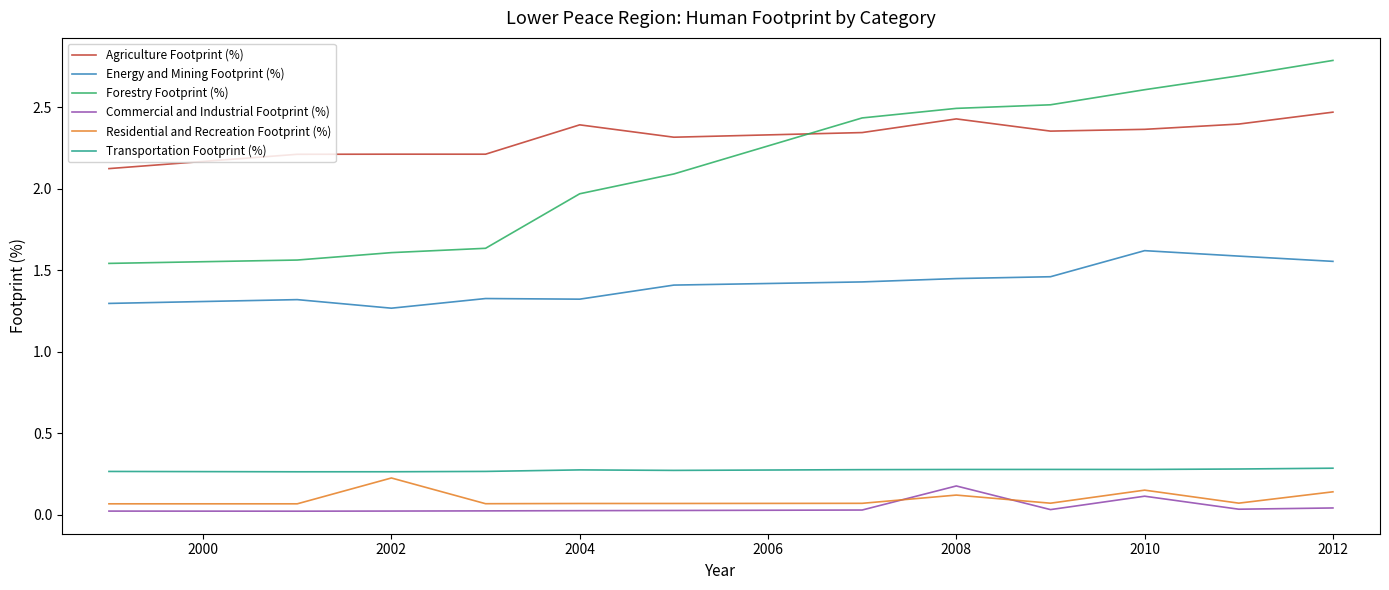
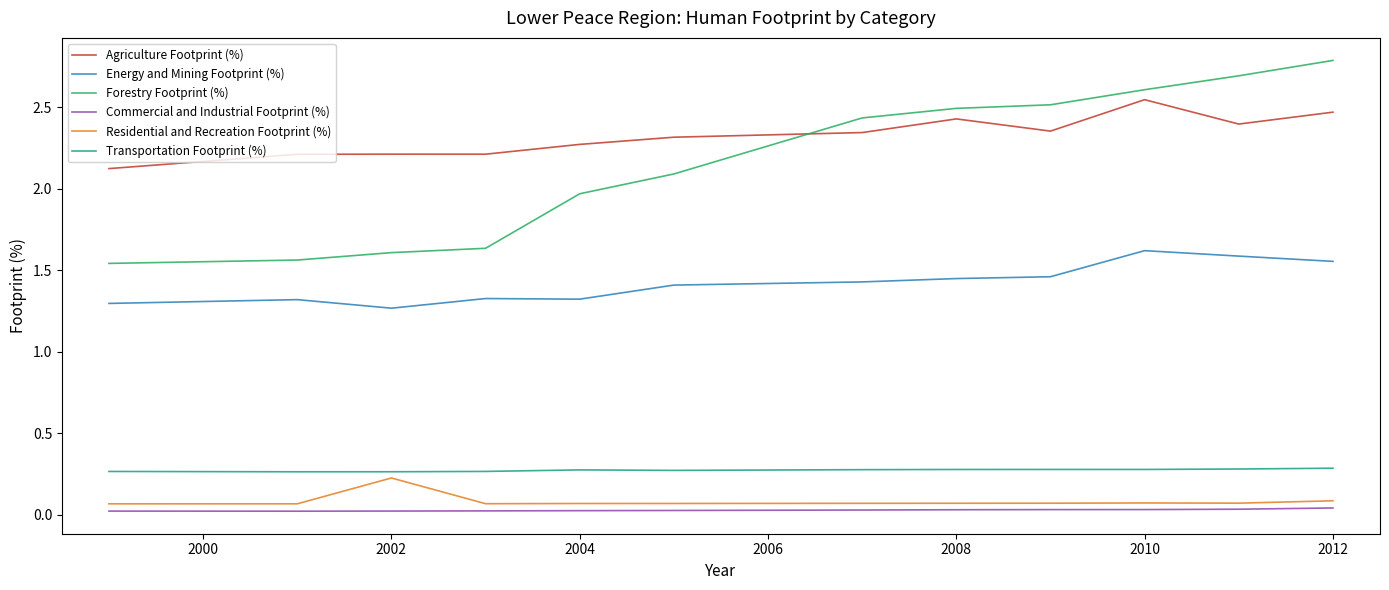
  {
    "Agriculture Footprint (%)": {
      "2002": 2.21,
-     "2004": 2.39,
+     "2004": 2.27,
      "2008": 2.43,
-     "2010": 2.37,
+     "2010": 2.55,
      "2012": 2.47
    },
    "Energy and Mining Footprint (%)": {
      "2002": 1.27,
      "2004": 1.32,
      "2008": 1.45,
      "2010": 1.62,
      "2012": 1.56
    },
    "Commercial and Industrial Footprint (%)": {
      "2002": 0.02,
      "2004": 0.03,
-     "2008": 0.18,
-     "2010": 0.12,
+     "2008": 0.03,
+     "2010": 0.03,
      "2012": 0.04
    },
    "Residential and Recreation Footprint (%)": {
      "2002": 0.23,
      "2004": 0.07,
-     "2008": 0.12,
-     "2010": 0.15,
-     "2012": 0.14
+     "2008": 0.07,
+     "2010": 0.07,
+     "2012": 0.09
    }
  }
